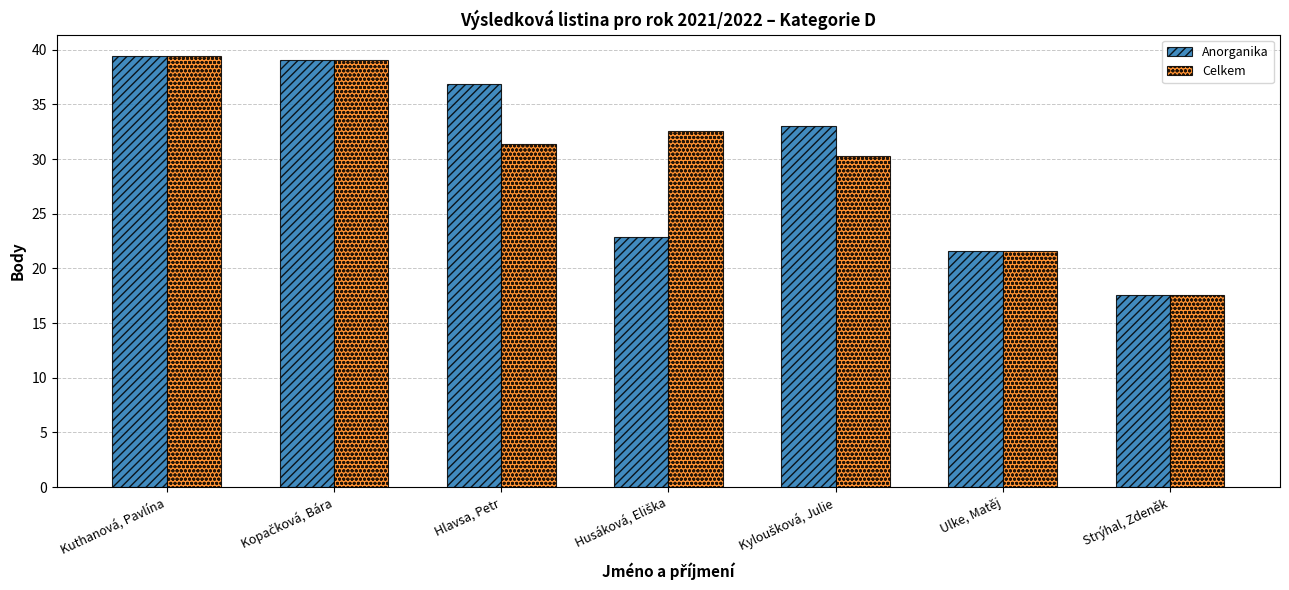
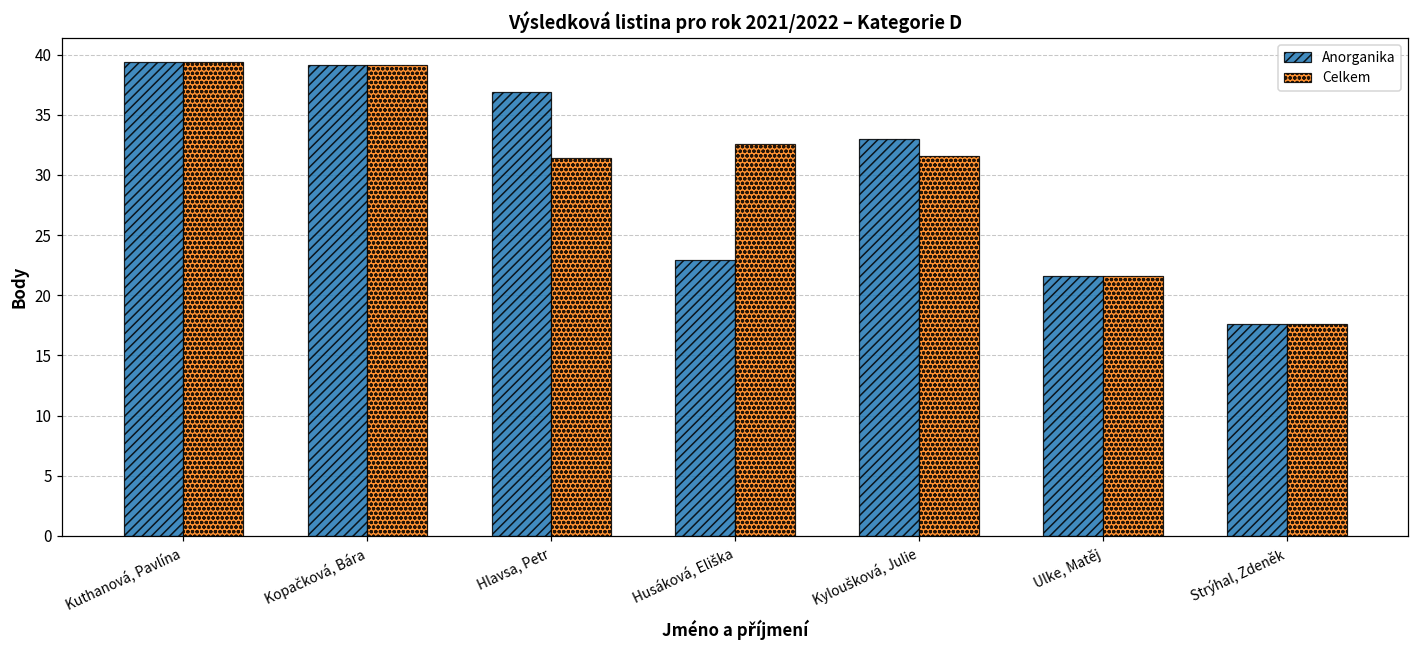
  {
    "Anorganika": {
      "Kuthanová, Pavlína": 39.4,
      "Kopačková, Bára": 39.1,
      "Hlavsa, Petr": 36.9,
      "Husáková, Eliška": 22.9,
      "Kyloušková, Julie": 33.0,
      "Ulke, Matěj": 21.6,
      "Strýhal, Zdeněk": 17.6
    },
    "Celkem": {
      "Kuthanová, Pavlína": 39.4,
      "Kopačková, Bára": 39.1,
      "Hlavsa, Petr": 31.4,
      "Husáková, Eliška": 32.6,
-     "Kyloušková, Julie": 30.3,
+     "Kyloušková, Julie": 31.6,
      "Ulke, Matěj": 21.6,
      "Strýhal, Zdeněk": 17.6
    }
  }
